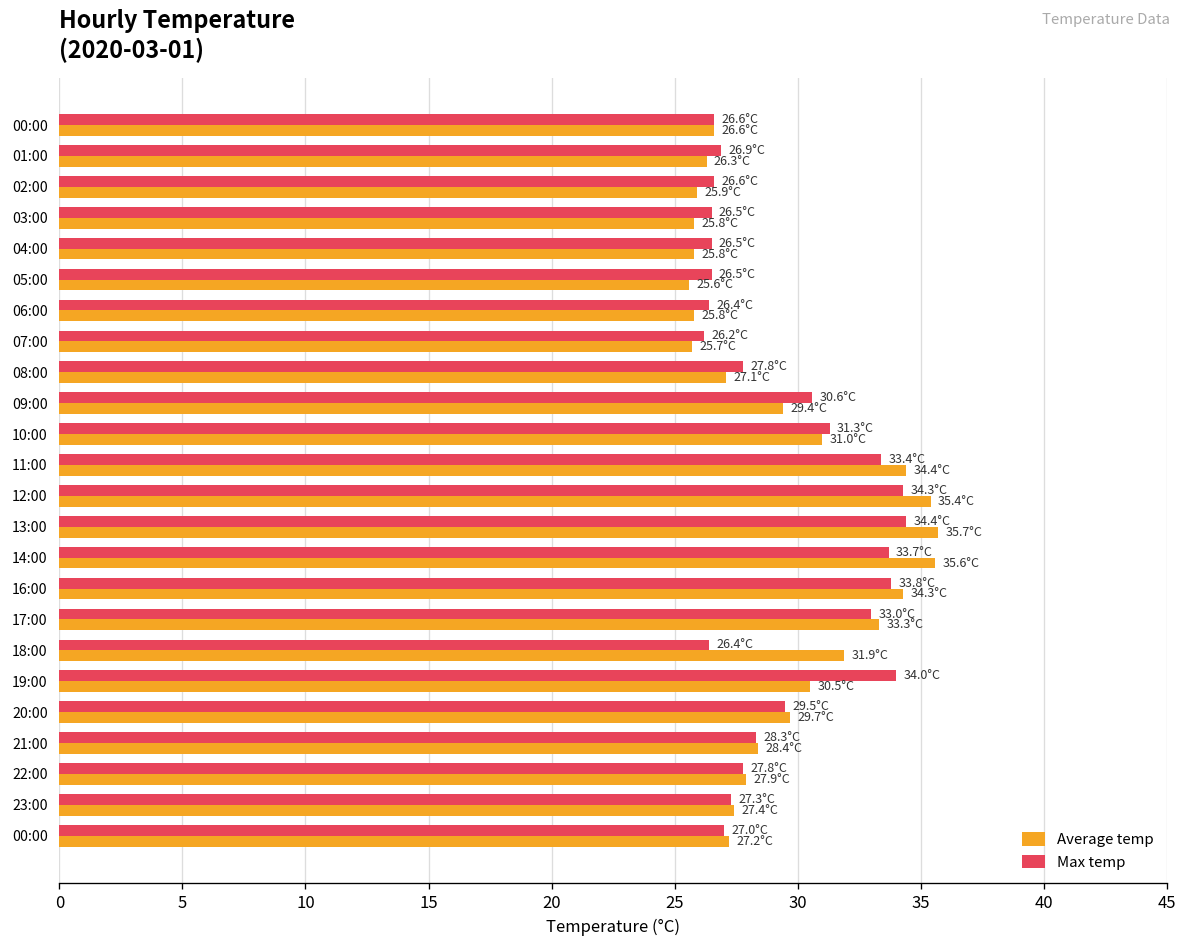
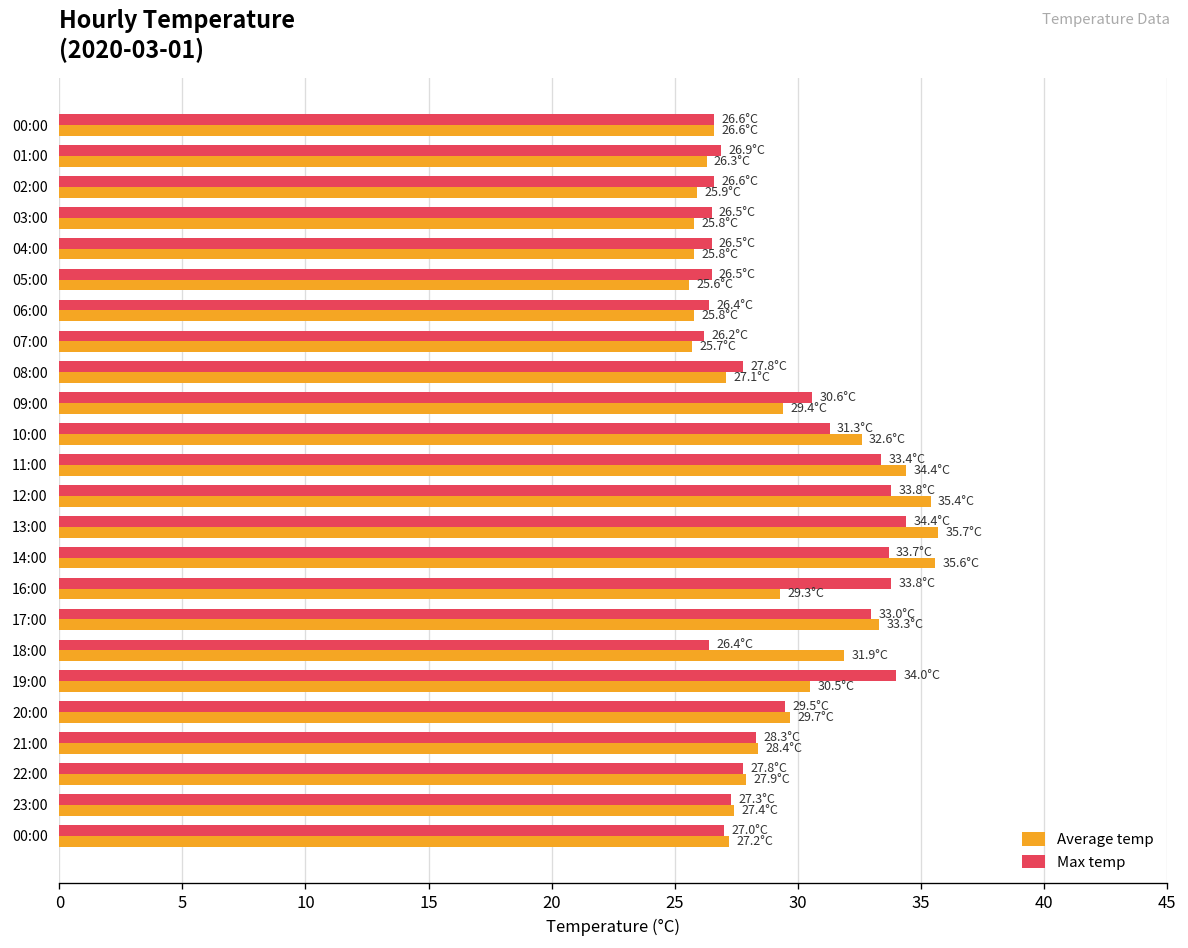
  {
    "Average temp": {
      "01:00": "26.3°C",
      "02:00": "25.9°C",
      "03:00": "25.8°C",
      "04:00": "25.8°C",
      "05:00": "25.6°C",
      "06:00": "25.8°C",
      "07:00": "25.7°C",
      "08:00": "27.1°C",
      "09:00": "29.4°C",
-     "10:00": "31.0°C",
+     "10:00": "32.6°C",
      "11:00": "34.4°C",
      "12:00": "35.4°C",
      "13:00": "35.7°C",
      "14:00": "35.6°C",
-     "16:00": "34.3°C",
+     "16:00": "29.3°C",
      "17:00": "33.3°C",
      "18:00": "31.9°C",
      "19:00": "30.5°C",
      "20:00": "29.7°C",
      "21:00": "28.4°C",
      "22:00": "27.9°C",
      "23:00": "27.4°C"
    },
    "Max temp": {
      "01:00": "26.9°C",
      "02:00": "26.6°C",
      "03:00": "26.5°C",
      "04:00": "26.5°C",
      "05:00": "26.5°C",
      "06:00": "26.4°C",
      "07:00": "26.2°C",
      "08:00": "27.8°C",
      "09:00": "30.6°C",
      "10:00": "31.3°C",
      "11:00": "33.4°C",
-     "12:00": "34.3°C",
+     "12:00": "33.8°C",
      "13:00": "34.4°C",
      "14:00": "33.7°C",
      "16:00": "33.8°C",
      "17:00": "33.0°C",
      "18:00": "26.4°C",
      "19:00": "34.0°C",
      "20:00": "29.5°C",
      "21:00": "28.3°C",
      "22:00": "27.8°C",
      "23:00": "27.3°C"
    }
  }
